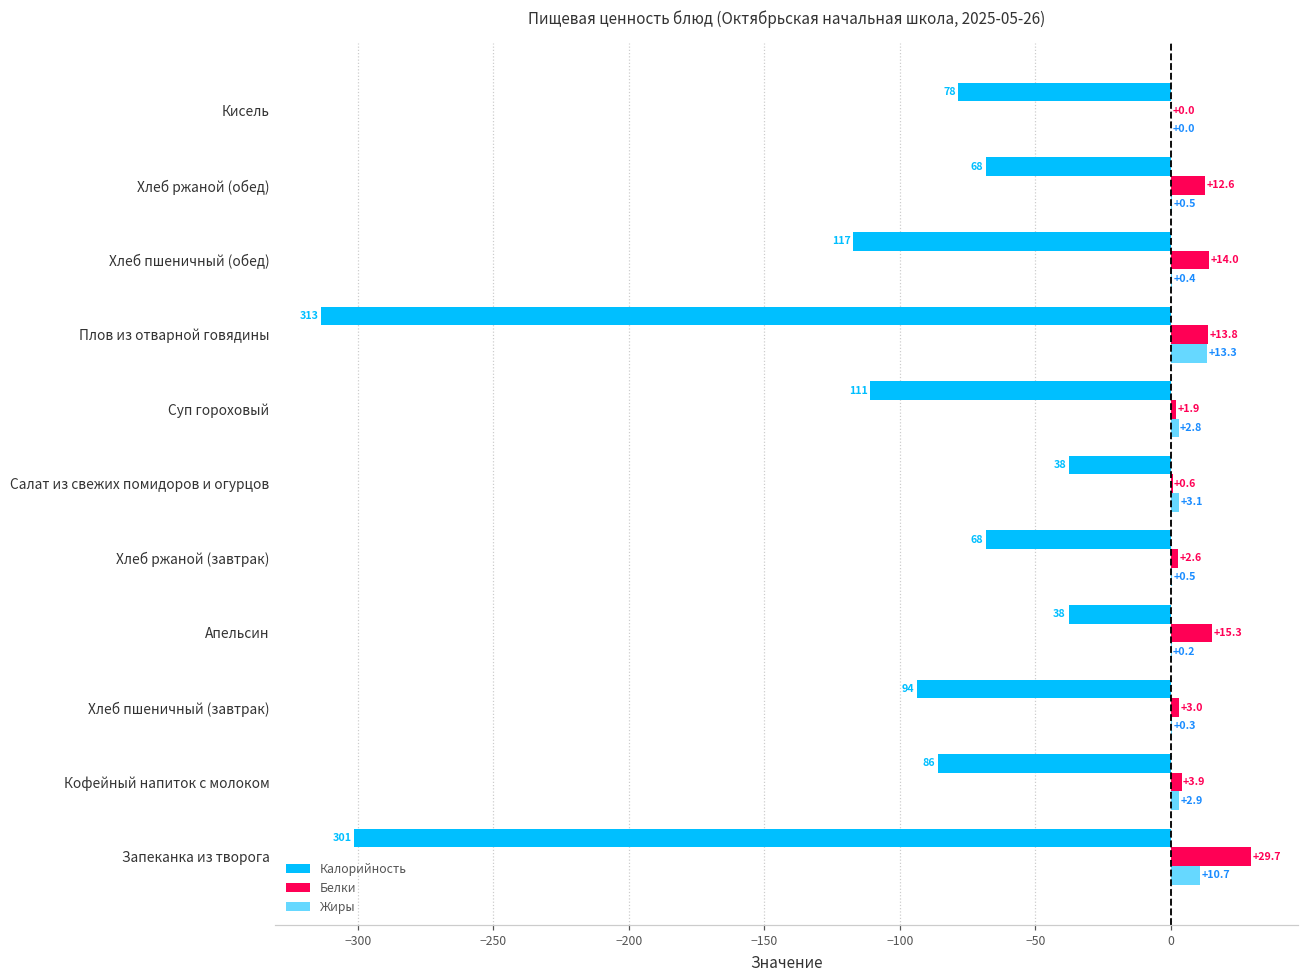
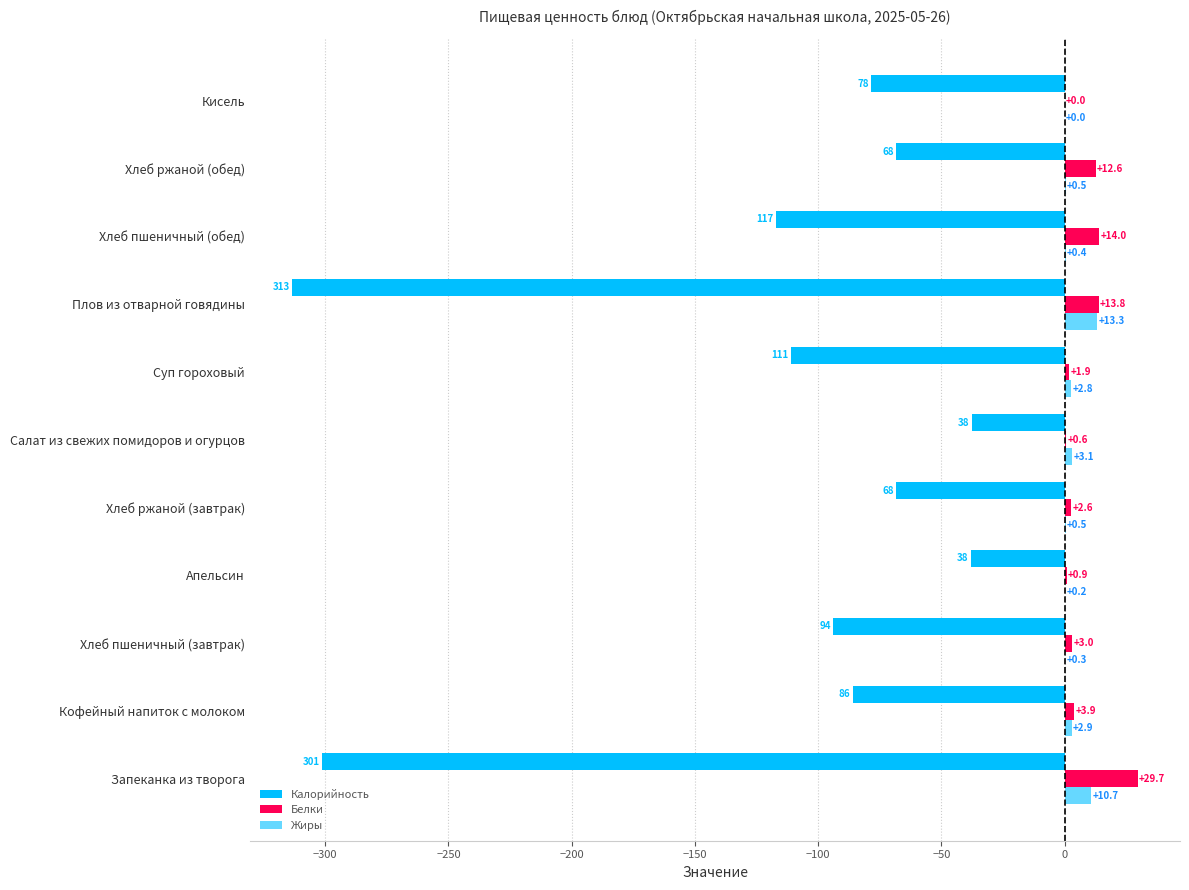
  {
    "Белки": {
      "Кисель": "+0.0",
      "Хлеб ржаной (обед)": "+12.6",
      "Хлеб пшеничный (обед)": "+14.0",
      "Плов из отварной говядины": "+13.8",
      "Суп гороховый": "+1.9",
      "Салат из свежих помидоров и огурцов": "+0.6",
      "Хлеб ржаной (завтрак)": "+2.6",
-     "Апельсин": "+15.3",
+     "Апельсин": "+0.9",
      "Хлеб пшеничный (завтрак)": "+3.0",
      "Кофейный напиток с молоком": "+3.9",
      "Запеканка из творога": "+29.7"
    }
  }
